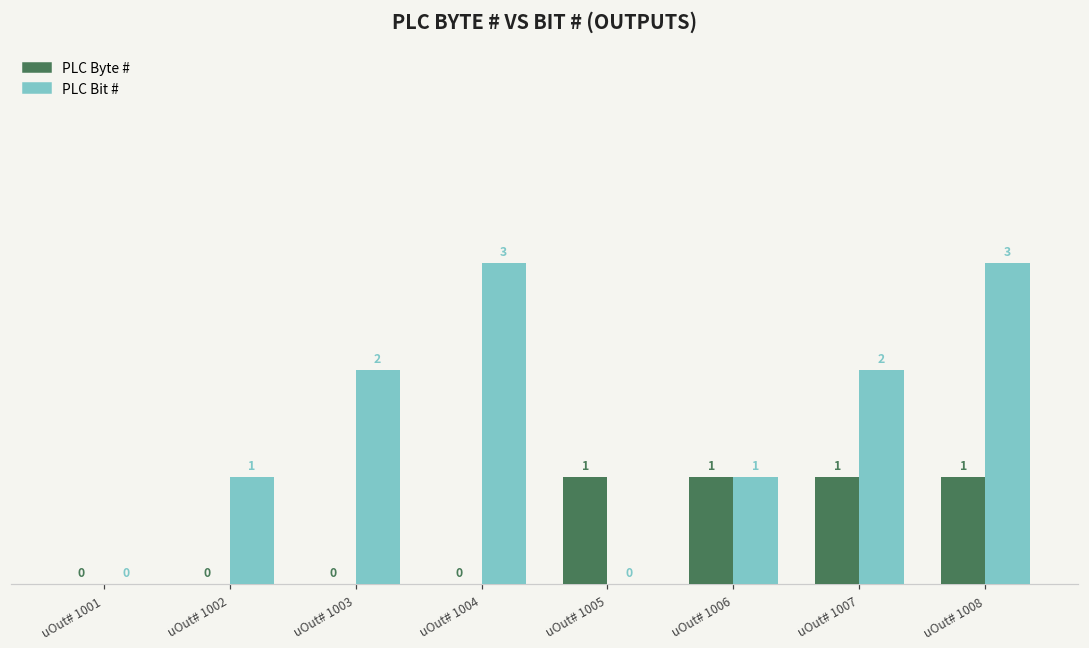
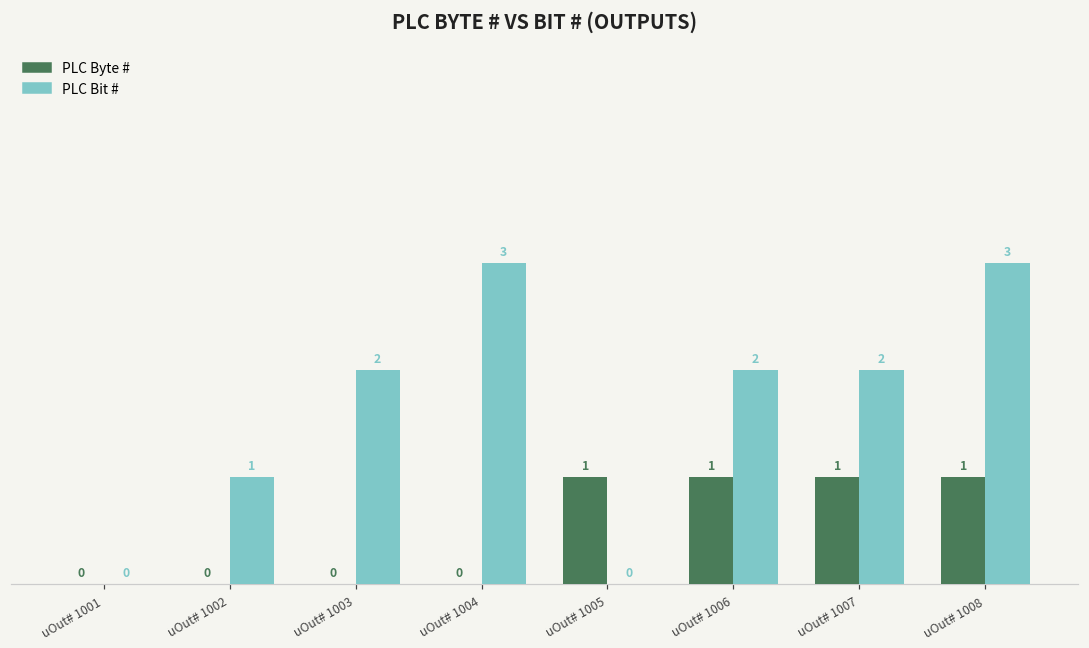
  {
    "PLC Byte #": {
      "uOut# 1001": 0,
      "uOut# 1002": 0,
      "uOut# 1003": 0,
      "uOut# 1004": 0,
      "uOut# 1005": 1,
      "uOut# 1006": 1,
      "uOut# 1007": 1,
      "uOut# 1008": 1
    },
    "PLC Bit #": {
      "uOut# 1001": 0,
      "uOut# 1002": 1,
      "uOut# 1003": 2,
      "uOut# 1004": 3,
      "uOut# 1005": 0,
-     "uOut# 1006": 1,
+     "uOut# 1006": 2,
      "uOut# 1007": 2,
      "uOut# 1008": 3
    }
  }
